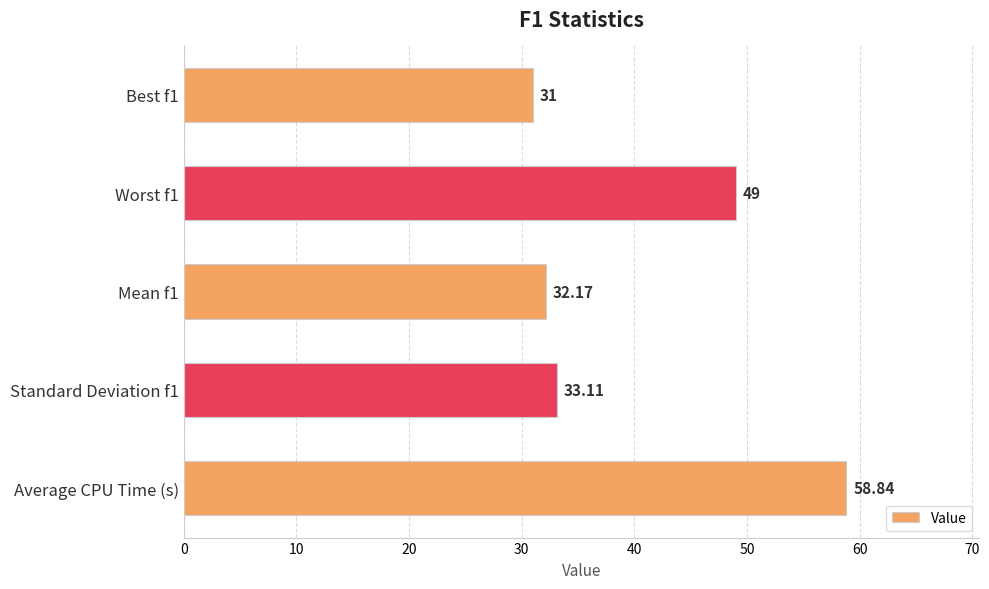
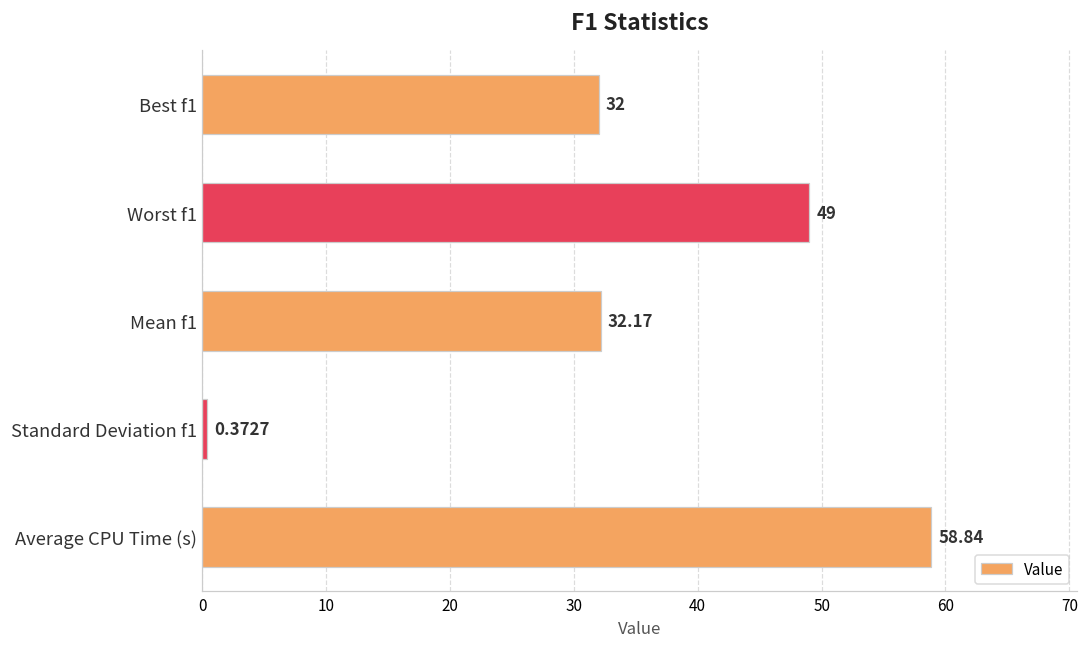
  {
-   "Best f1": 31,
+   "Best f1": 32,
    "Worst f1": 49,
    "Mean f1": 32.17,
-   "Standard Deviation f1": 33.11,
+   "Standard Deviation f1": 0.3727,
    "Average CPU Time (s)": 58.84
  }
